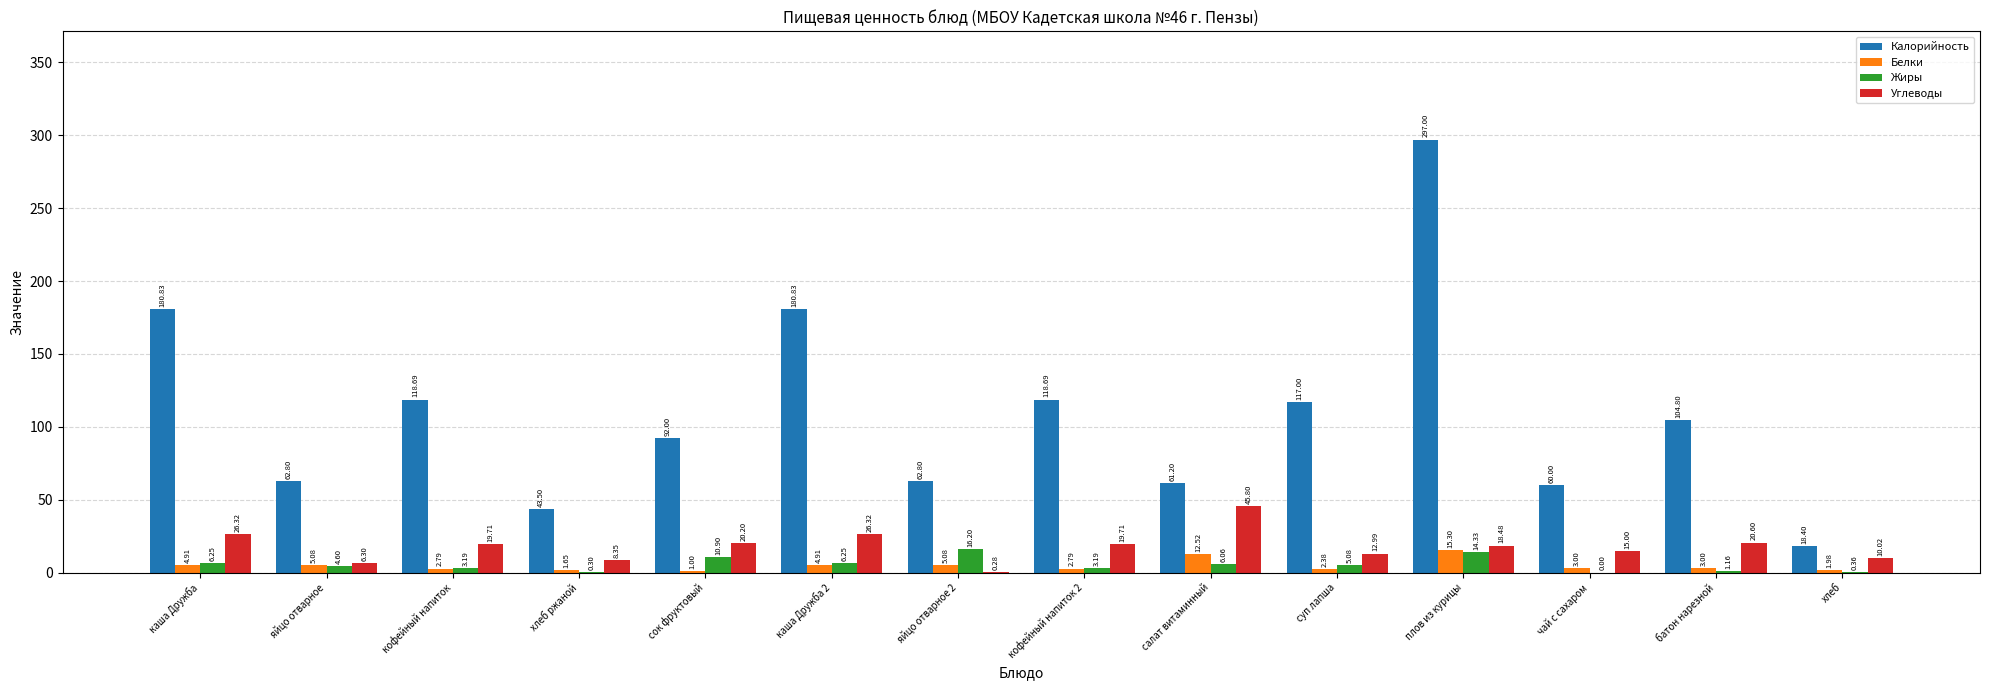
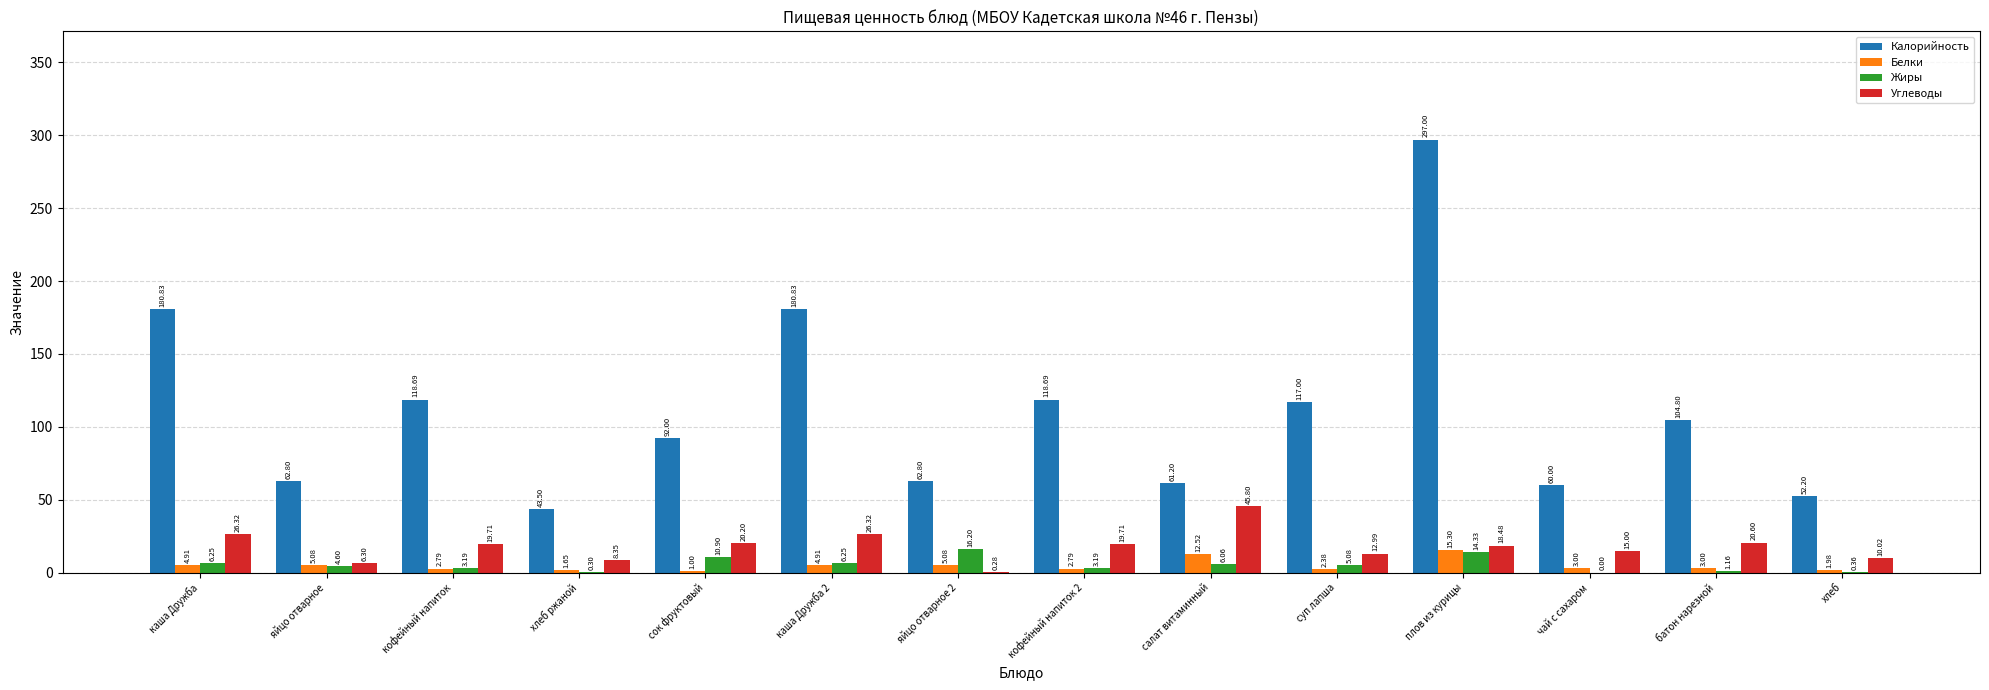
  {
    "Калорийность": {
      "каша Дружба": 180.83,
      "яйцо отварное": 62.80,
      "кофейный напиток": 118.69,
      "хлеб ржаной": 43.50,
      "сок фруктовый": 92.00,
      "каша Дружба 2": 180.83,
      "яйцо отварное 2": 62.80,
      "кофейный напиток 2": 118.69,
      "салат витаминный": 61.20,
      "суп лапша": 117.00,
      "плов из курицы": 297.00,
      "чай с сахаром": 60.00,
      "батон нарезной": 104.80,
-     "хлеб": 18.40
+     "хлеб": 52.20
    },
    "Белки": {
      "каша Дружба": 4.91,
      "яйцо отварное": 5.08,
      "кофейный напиток": 2.79,
      "хлеб ржаной": 1.65,
      "сок фруктовый": 1.00,
      "каша Дружба 2": 4.91,
      "яйцо отварное 2": 5.08,
      "кофейный напиток 2": 2.79,
      "салат витаминный": 12.52,
      "суп лапша": 2.38,
      "плов из курицы": 15.30,
      "чай с сахаром": 3.00,
      "батон нарезной": 3.00,
      "хлеб": 1.98
    },
    "Жиры": {
      "каша Дружба": 6.25,
      "яйцо отварное": 4.60,
      "кофейный напиток": 3.19,
      "хлеб ржаной": 0.30,
      "сок фруктовый": 10.90,
      "каша Дружба 2": 6.25,
      "яйцо отварное 2": 16.20,
      "кофейный напиток 2": 3.19,
      "салат витаминный": 6.06,
      "суп лапша": 5.08,
      "плов из курицы": 14.33,
      "чай с сахаром": 0.00,
      "батон нарезной": 1.16,
      "хлеб": 0.36
    },
    "Углеводы": {
      "каша Дружба": 26.32,
      "яйцо отварное": 6.30,
      "кофейный напиток": 19.71,
      "хлеб ржаной": 8.35,
      "сок фруктовый": 20.20,
      "каша Дружба 2": 26.32,
      "яйцо отварное 2": 0.28,
      "кофейный напиток 2": 19.71,
      "салат витаминный": 45.80,
      "суп лапша": 12.99,
      "плов из курицы": 18.48,
      "чай с сахаром": 15.00,
      "батон нарезной": 20.60,
      "хлеб": 10.02
    }
  }
